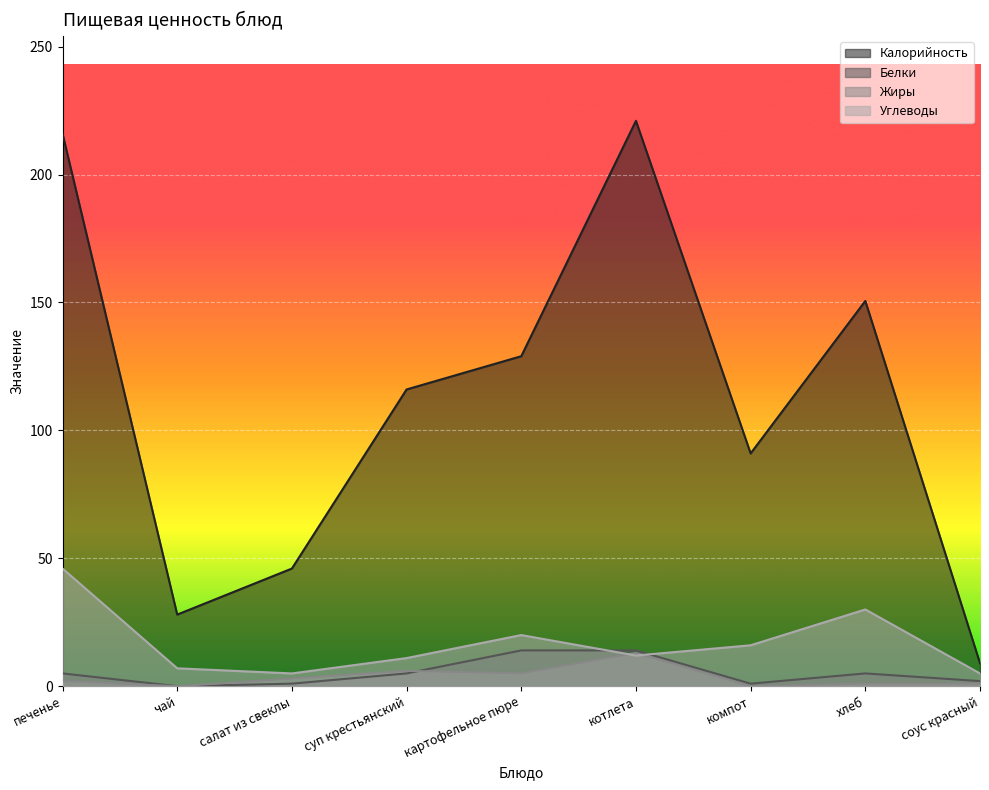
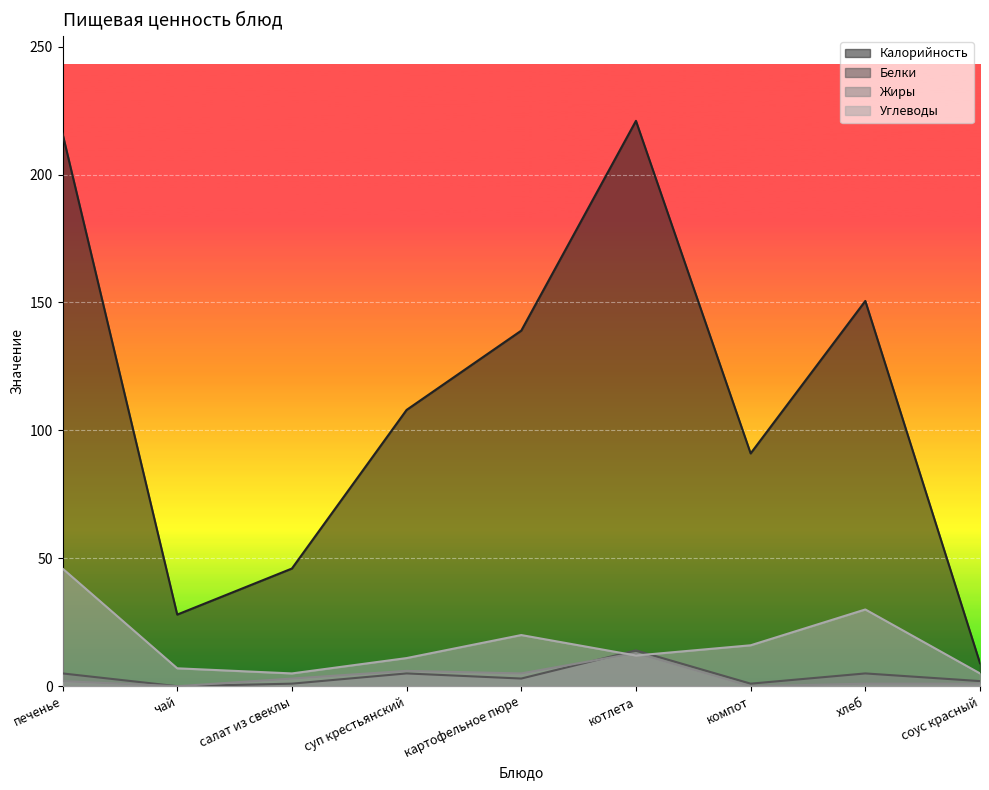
  {
    "Калорийность": {
      "печенье": 216,
      "чай": 28,
      "салат из свеклы": 46,
-     "суп крестьянский": 116,
-     "картофельное пюре": 129,
+     "суп крестьянский": 108,
+     "картофельное пюре": 139,
      "котлета": 221,
      "компот": 91,
      "хлеб": 151,
      "соус красный": 9
    },
    "Белки": {
      "печенье": 5,
      "салат из свеклы": 1,
-     "картофельное пюре": 14,
+     "картофельное пюре": 3,
      "котлета": 14,
      "хлеб": 5,
      "соус красный": 2
    }
  }
